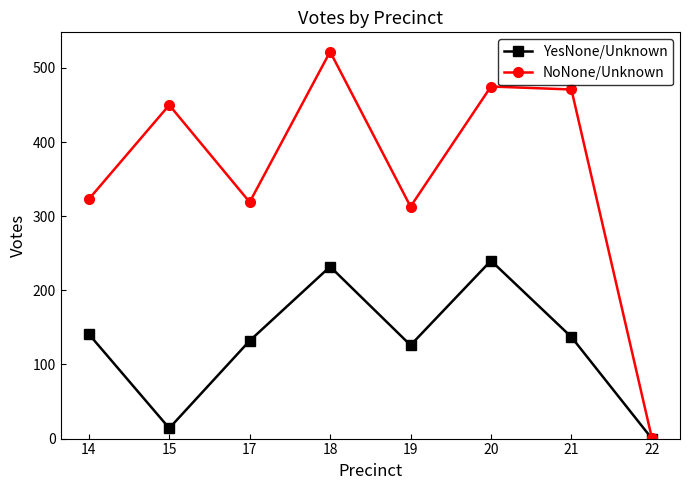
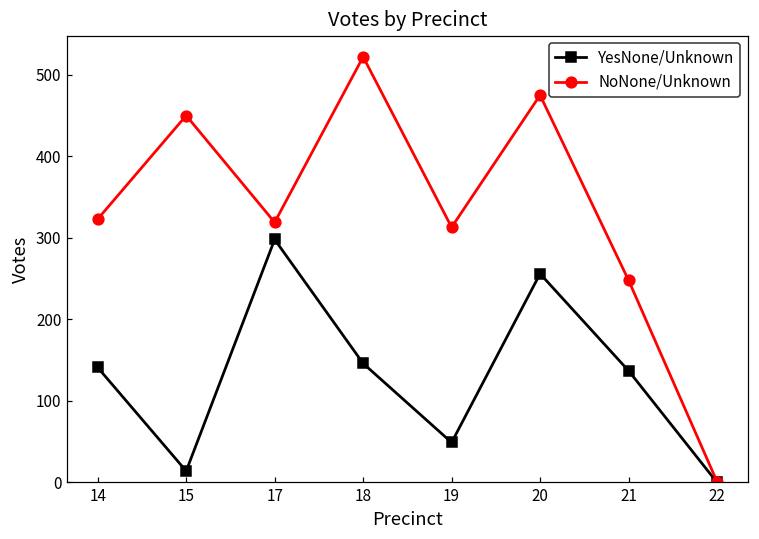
  {
    "YesNone/Unknown": {
      "14": 140,
      "15": 10,
-     "17": 130,
-     "18": 230,
-     "19": 130,
-     "20": 240,
+     "17": 300,
+     "18": 150,
+     "19": 50,
+     "20": 260,
      "21": 140
    },
    "NoNone/Unknown": {
      "14": 320,
      "15": 450,
      "17": 320,
      "18": 520,
      "19": 310,
      "20": 480,
-     "21": 470
+     "21": 250
    }
  }
